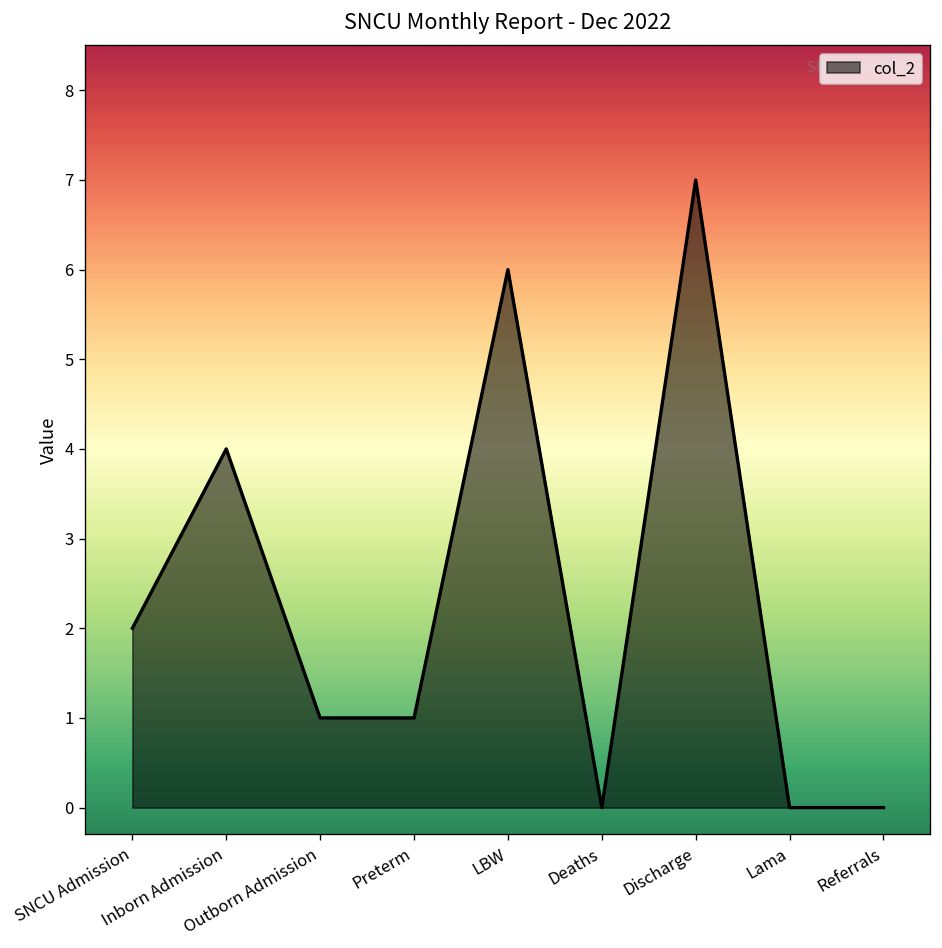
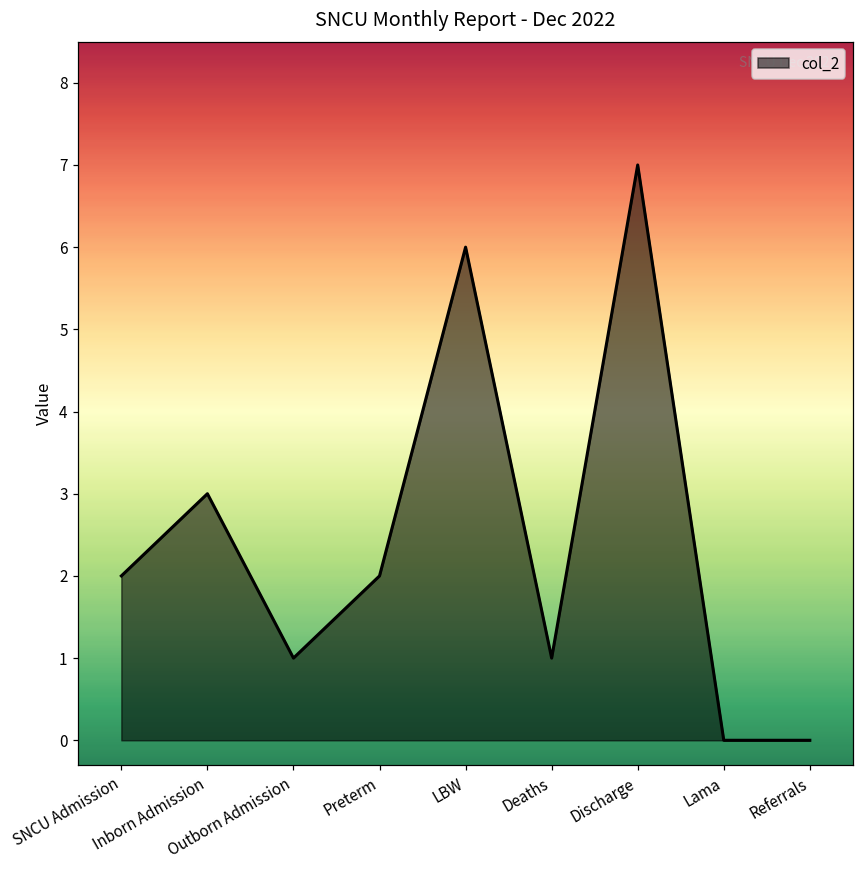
  {
    "SNCU Admission": 2,
-   "Inborn Admission": 4,
+   "Inborn Admission": 3,
    "Outborn Admission": 1,
-   "Preterm": 1,
+   "Preterm": 2,
    "LBW": 6,
-   "Deaths": 0,
+   "Deaths": 1,
    "Discharge": 7,
    "Lama": 0,
    "Referrals": 0
  }
